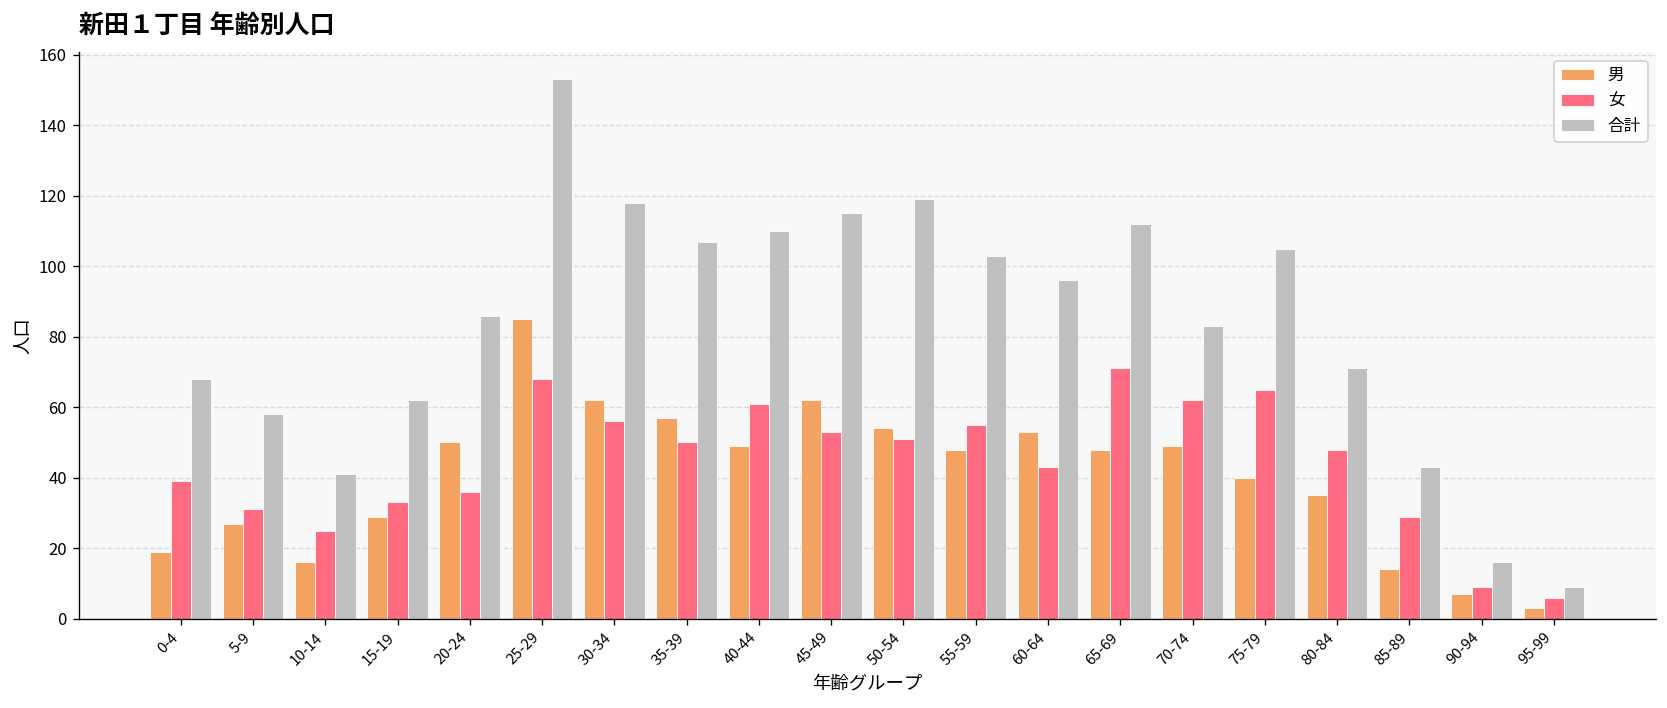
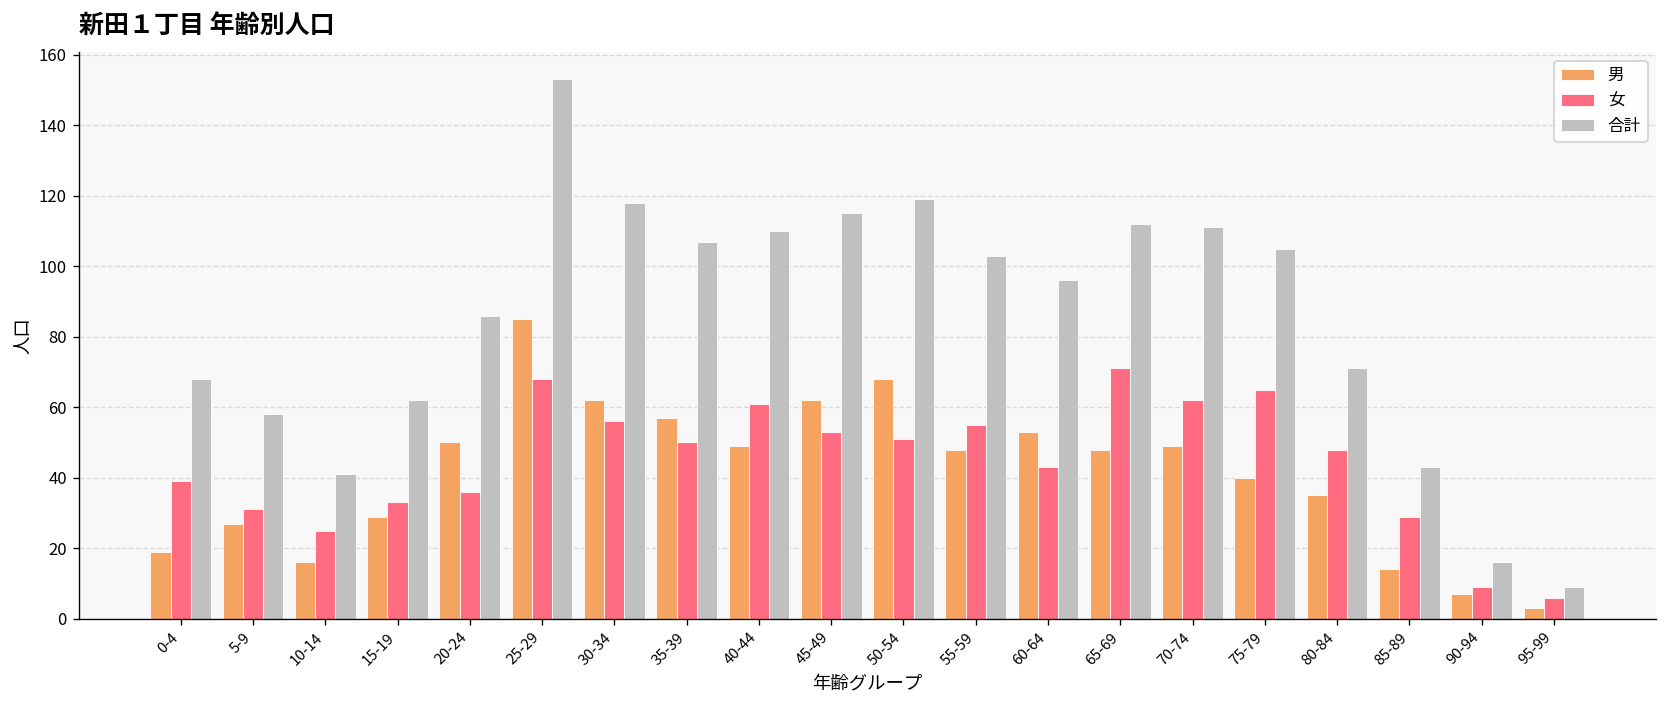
  {
    "男": {
      "0-4": 19,
      "5-9": 27,
      "10-14": 16,
      "15-19": 29,
      "20-24": 50,
      "25-29": 85,
      "30-34": 62,
      "35-39": 57,
      "40-44": 49,
      "45-49": 62,
-     "50-54": 54,
+     "50-54": 68,
      "55-59": 48,
      "60-64": 53,
      "65-69": 48,
      "70-74": 49,
      "75-79": 40,
      "80-84": 35,
      "85-89": 14,
      "90-94": 7,
      "95-99": 3
    },
    "女": {
      "0-4": 39,
      "5-9": 31,
      "10-14": 25,
      "15-19": 33,
      "20-24": 36,
      "25-29": 68,
      "30-34": 56,
      "35-39": 50,
      "40-44": 61,
      "45-49": 53,
      "50-54": 51,
      "55-59": 55,
      "60-64": 43,
      "65-69": 71,
      "70-74": 62,
      "75-79": 65,
      "80-84": 48,
      "85-89": 29,
      "90-94": 9,
      "95-99": 6
    },
    "合計": {
      "0-4": 68,
      "5-9": 58,
      "10-14": 41,
      "15-19": 62,
      "20-24": 86,
      "25-29": 153,
      "30-34": 118,
      "35-39": 107,
      "40-44": 110,
      "45-49": 115,
      "50-54": 119,
      "55-59": 103,
      "60-64": 96,
      "65-69": 112,
-     "70-74": 83,
+     "70-74": 111,
      "75-79": 105,
      "80-84": 71,
      "85-89": 43,
      "90-94": 16,
      "95-99": 9
    }
  }
